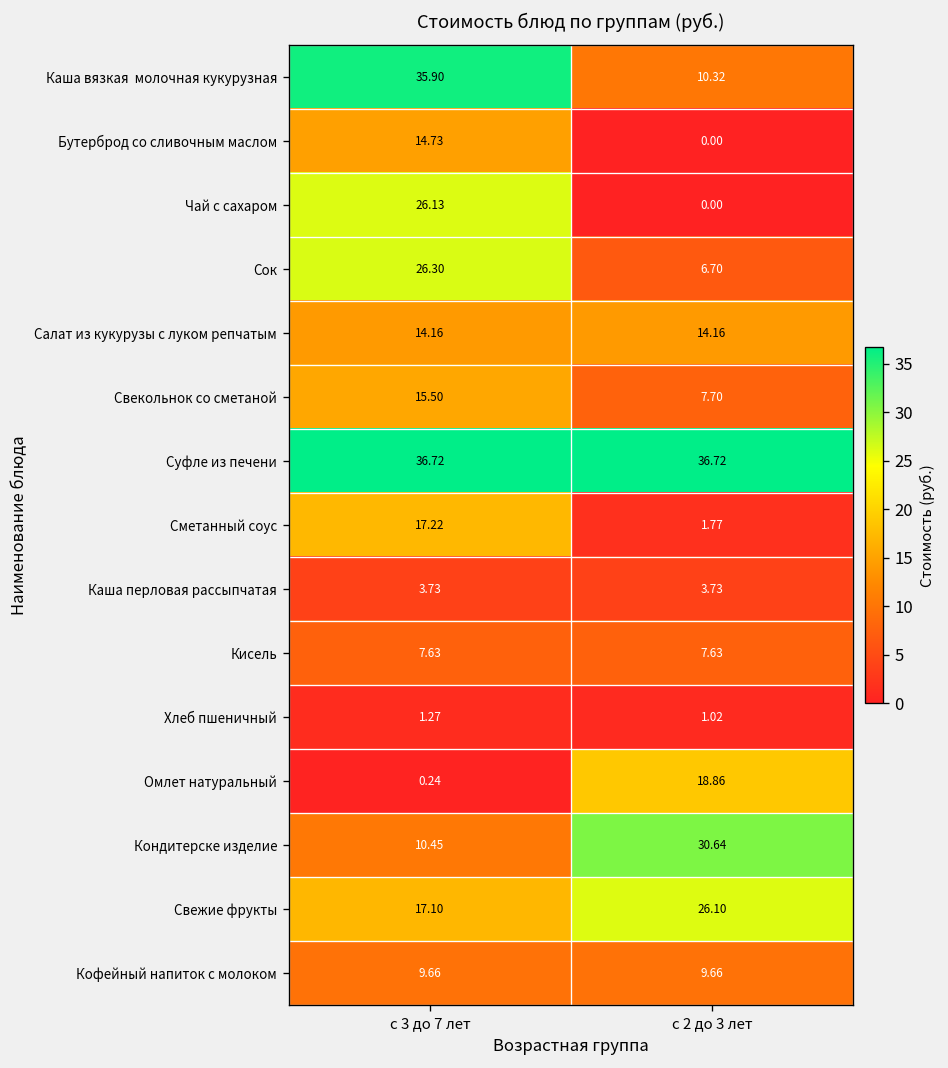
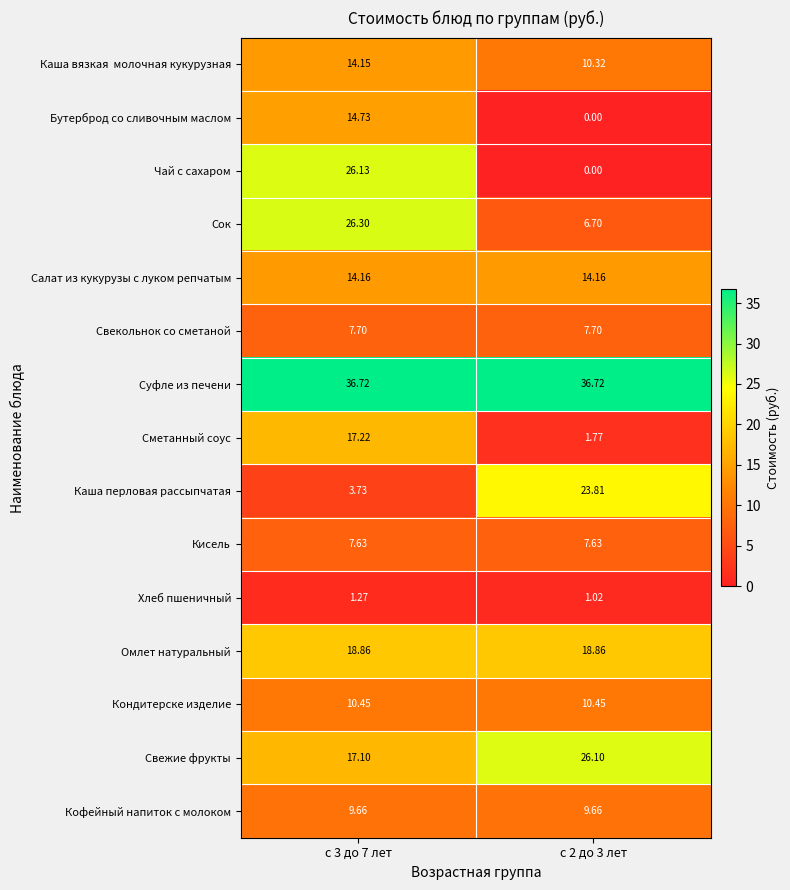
  {
    "Каша вязкая молочная кукурузная": {
-     "с 3 до 7 лет": 35.90,
+     "с 3 до 7 лет": 14.15,
      "с 2 до 3 лет": 10.32
    },
    "Бутерброд со сливочным маслом": {
      "с 3 до 7 лет": 14.73,
      "с 2 до 3 лет": 0.00
    },
    "Чай с сахаром": {
      "с 3 до 7 лет": 26.13,
      "с 2 до 3 лет": 0.00
    },
    "Сок": {
      "с 3 до 7 лет": 26.30,
      "с 2 до 3 лет": 6.70
    },
    "Салат из кукурузы с луком репчатым": {
      "с 3 до 7 лет": 14.16,
      "с 2 до 3 лет": 14.16
    },
    "Свекольнок со сметаной": {
-     "с 3 до 7 лет": 15.50,
+     "с 3 до 7 лет": 7.70,
      "с 2 до 3 лет": 7.70
    },
    "Суфле из печени": {
      "с 3 до 7 лет": 36.72,
      "с 2 до 3 лет": 36.72
    },
    "Сметанный соус": {
      "с 3 до 7 лет": 17.22,
      "с 2 до 3 лет": 1.77
    },
    "Каша перловая рассыпчатая": {
      "с 3 до 7 лет": 3.73,
-     "с 2 до 3 лет": 3.73
+     "с 2 до 3 лет": 23.81
    },
    "Кисель": {
      "с 3 до 7 лет": 7.63,
      "с 2 до 3 лет": 7.63
    },
    "Хлеб пшеничный": {
      "с 3 до 7 лет": 1.27,
      "с 2 до 3 лет": 1.02
    },
    "Омлет натуральный": {
-     "с 3 до 7 лет": 0.24,
+     "с 3 до 7 лет": 18.86,
      "с 2 до 3 лет": 18.86
    },
    "Кондитерске изделие": {
      "с 3 до 7 лет": 10.45,
-     "с 2 до 3 лет": 30.64
+     "с 2 до 3 лет": 10.45
    },
    "Свежие фрукты": {
      "с 3 до 7 лет": 17.10,
      "с 2 до 3 лет": 26.10
    },
    "Кофейный напиток с молоком": {
      "с 3 до 7 лет": 9.66,
      "с 2 до 3 лет": 9.66
    }
  }
